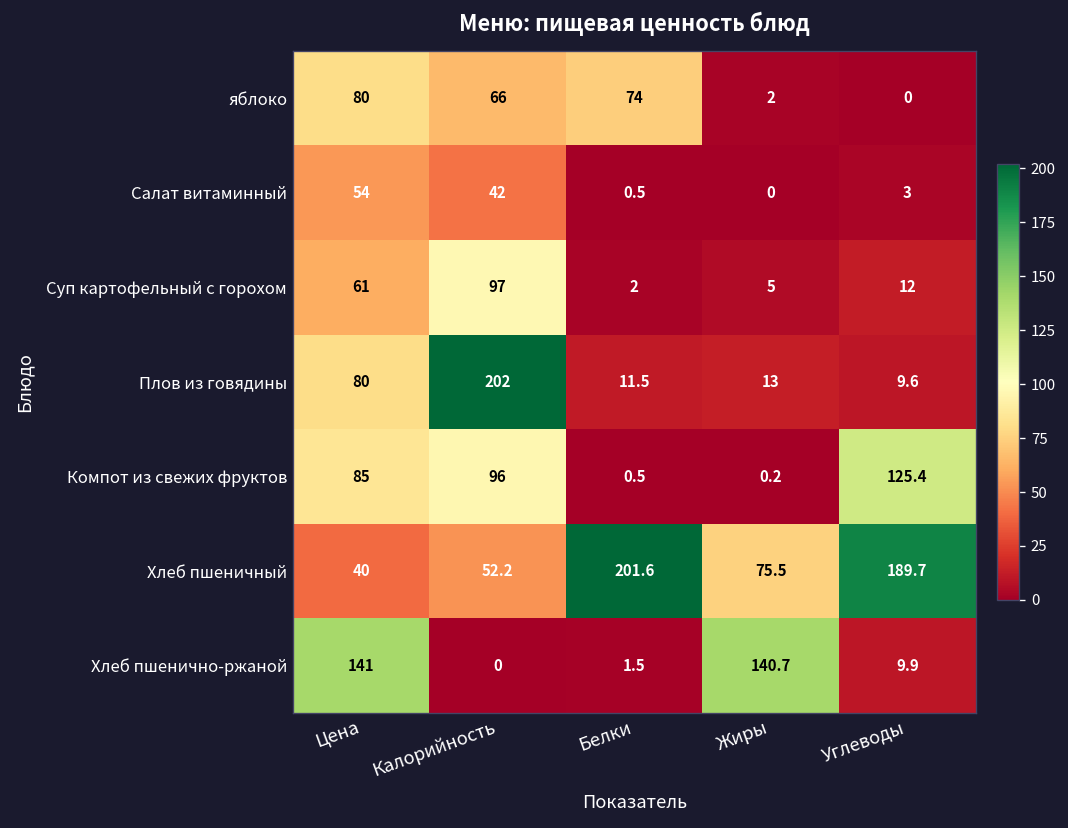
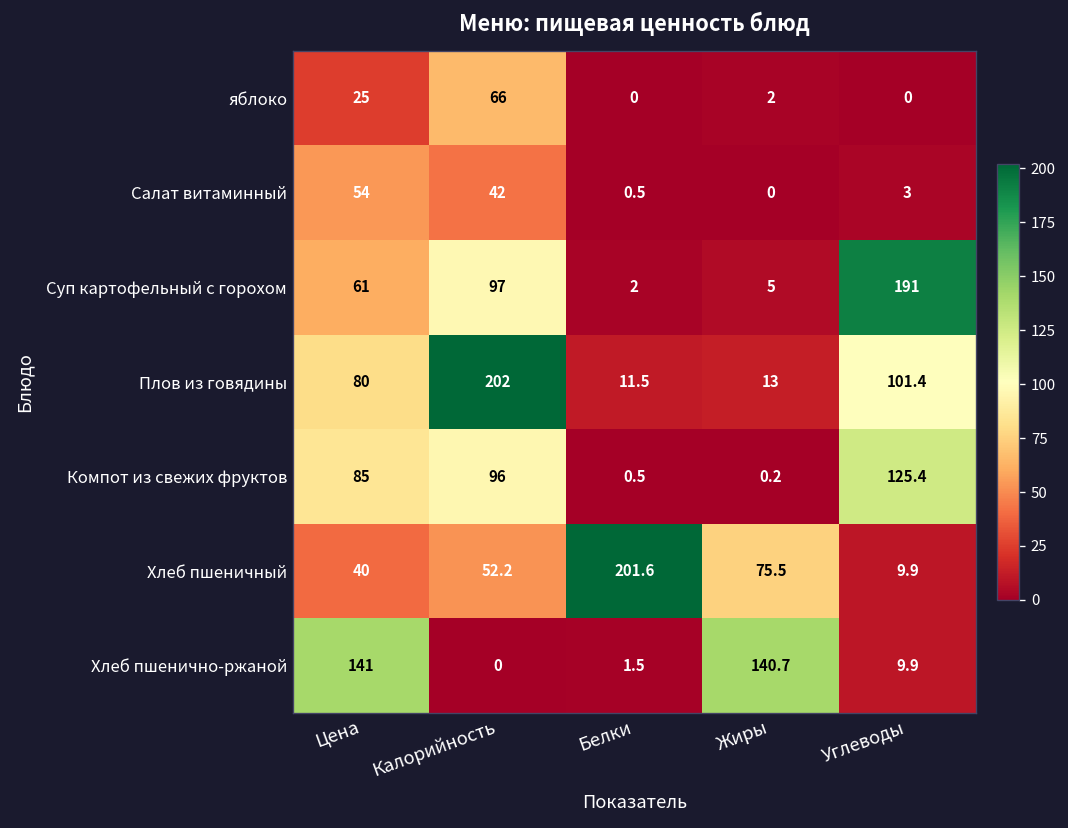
  {
    "яблоко": {
-     "Цена": 80,
+     "Цена": 25,
      "Калорийность": 66,
-     "Белки": 74,
+     "Белки": 0,
      "Жиры": 2,
      "Углеводы": 0
    },
    "Салат витаминный": {
      "Цена": 54,
      "Калорийность": 42,
      "Белки": 0.5,
      "Жиры": 0,
      "Углеводы": 3
    },
    "Суп картофельный с горохом": {
      "Цена": 61,
      "Калорийность": 97,
      "Белки": 2,
      "Жиры": 5,
-     "Углеводы": 12
+     "Углеводы": 191
    },
    "Плов из говядины": {
      "Цена": 80,
      "Калорийность": 202,
      "Белки": 11.5,
      "Жиры": 13,
-     "Углеводы": 9.6
+     "Углеводы": 101.4
    },
    "Компот из свежих фруктов": {
      "Цена": 85,
      "Калорийность": 96,
      "Белки": 0.5,
      "Жиры": 0.2,
      "Углеводы": 125.4
    },
    "Хлеб пшеничный": {
      "Цена": 40,
      "Калорийность": 52.2,
      "Белки": 201.6,
      "Жиры": 75.5,
-     "Углеводы": 189.7
+     "Углеводы": 9.9
    },
    "Хлеб пшенично-ржаной": {
      "Цена": 141,
      "Калорийность": 0,
      "Белки": 1.5,
      "Жиры": 140.7,
      "Углеводы": 9.9
    }
  }
